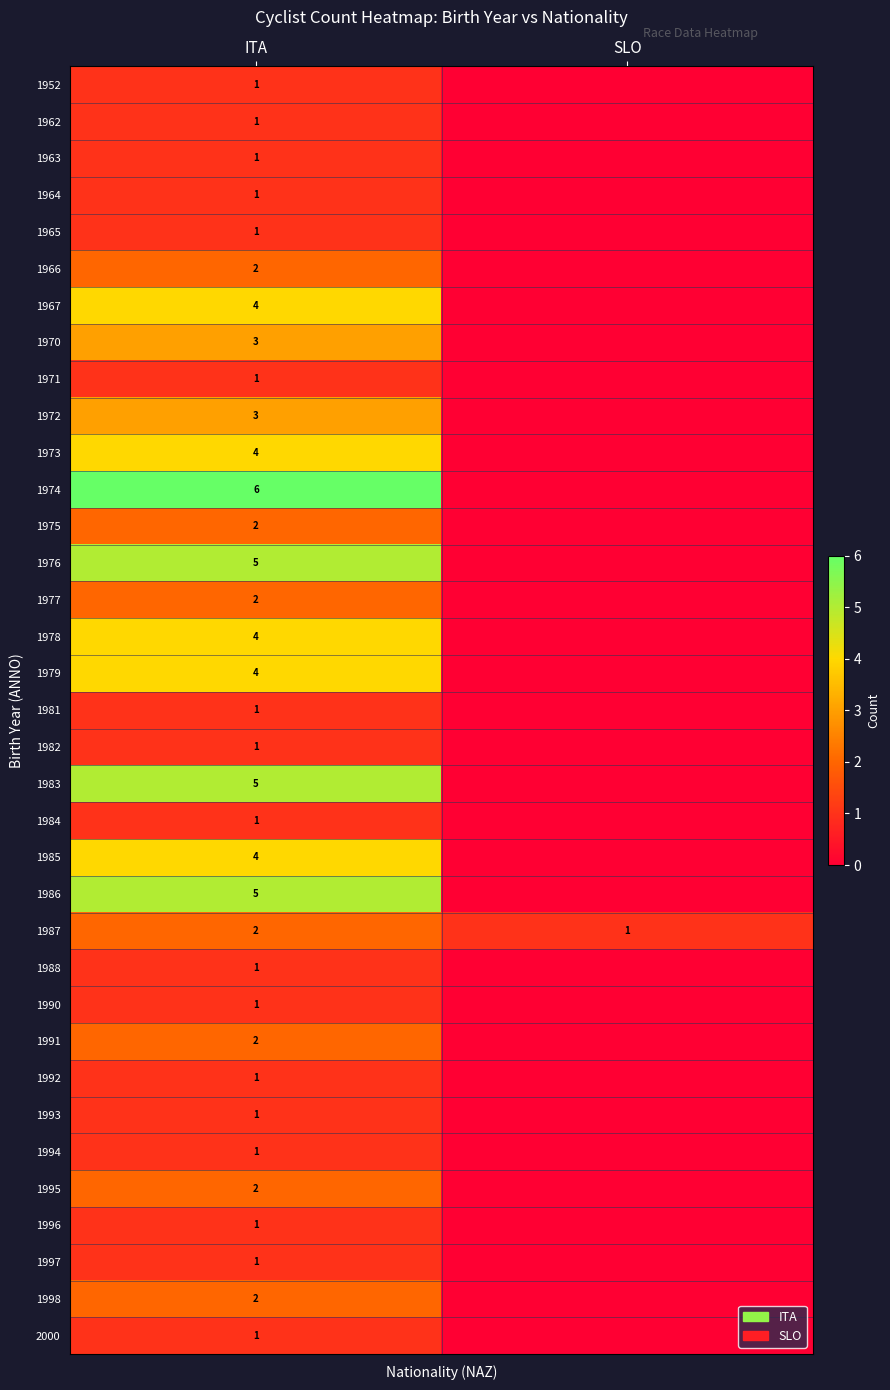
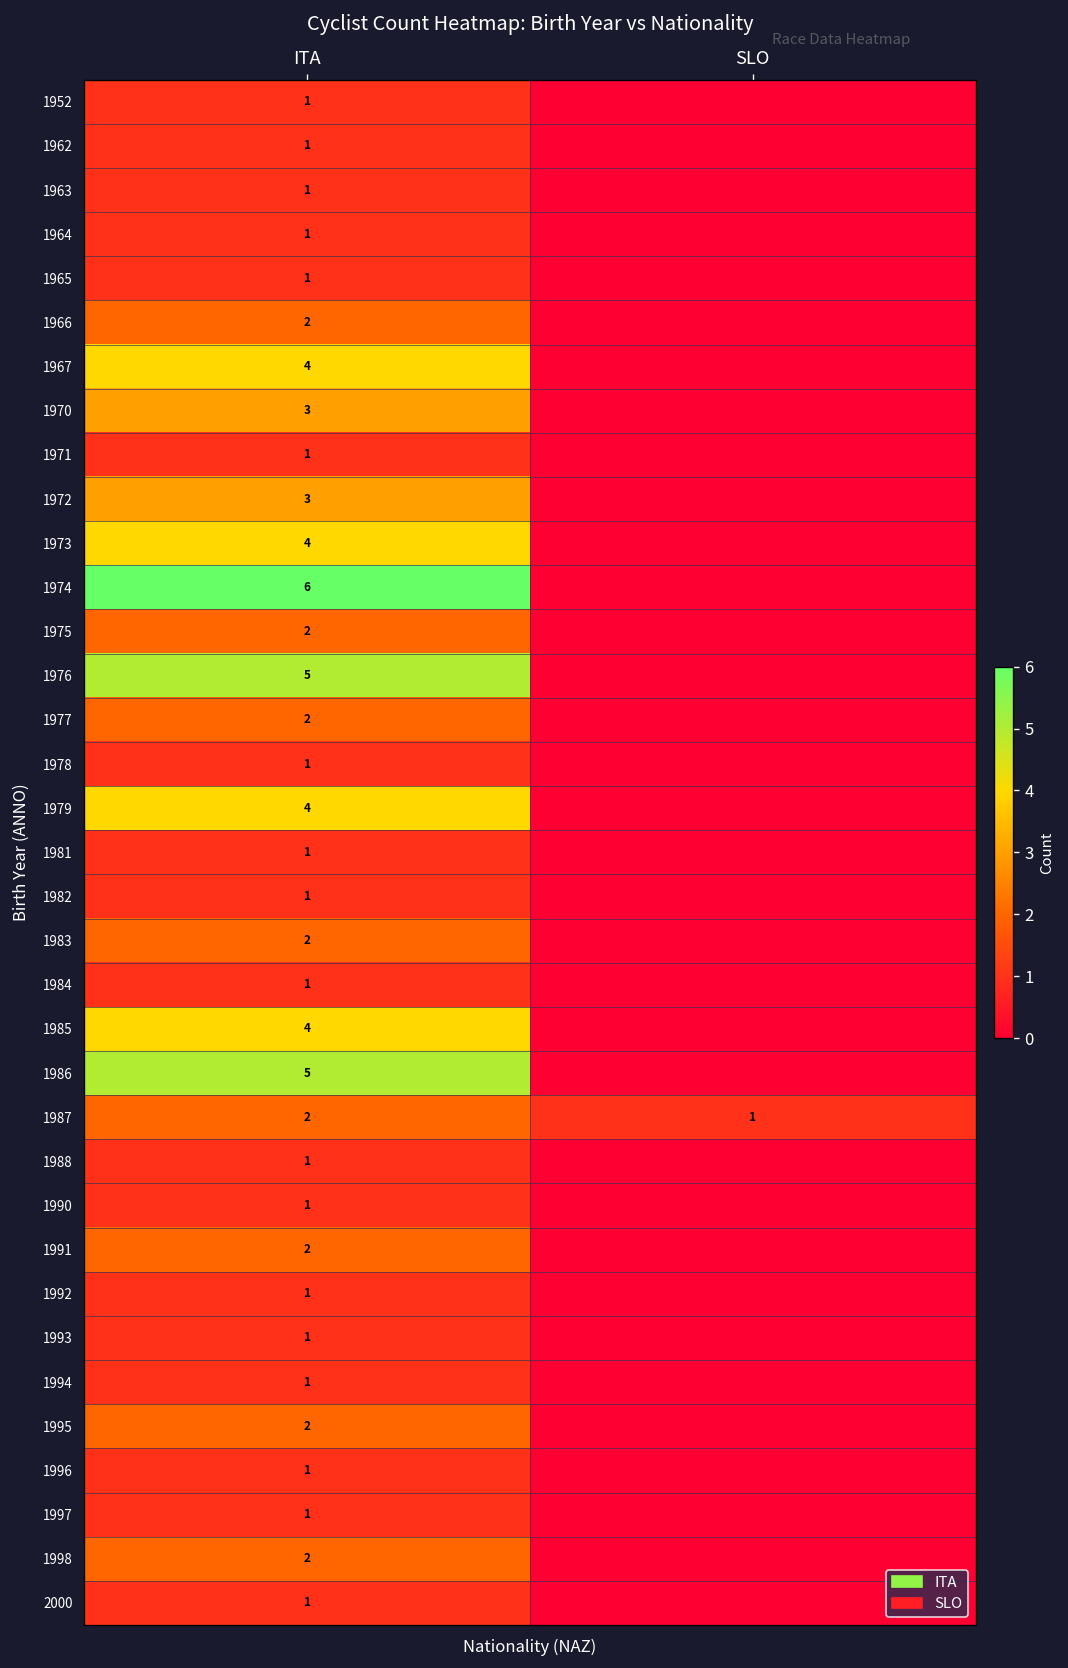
  {
    "1952": {
      "ITA": 1
    },
    "1962": {
      "ITA": 1
    },
    "1963": {
      "ITA": 1
    },
    "1964": {
      "ITA": 1
    },
    "1965": {
      "ITA": 1
    },
    "1966": {
      "ITA": 2
    },
    "1967": {
      "ITA": 4
    },
    "1970": {
      "ITA": 3
    },
    "1971": {
      "ITA": 1
    },
    "1972": {
      "ITA": 3
    },
    "1973": {
      "ITA": 4
    },
    "1974": {
      "ITA": 6
    },
    "1975": {
      "ITA": 2
    },
    "1976": {
      "ITA": 5
    },
    "1977": {
      "ITA": 2
    },
    "1978": {
-     "ITA": 4
+     "ITA": 1
    },
    "1979": {
      "ITA": 4
    },
    "1981": {
      "ITA": 1
    },
    "1982": {
      "ITA": 1
    },
    "1983": {
-     "ITA": 5
+     "ITA": 2
    },
    "1984": {
      "ITA": 1
    },
    "1985": {
      "ITA": 4
    },
    "1986": {
      "ITA": 5
    },
    "1987": {
      "ITA": 2,
      "SLO": 1
    },
    "1988": {
      "ITA": 1
    },
    "1990": {
      "ITA": 1
    },
    "1991": {
      "ITA": 2
    },
    "1992": {
      "ITA": 1
    },
    "1993": {
      "ITA": 1
    },
    "1994": {
      "ITA": 1
    },
    "1995": {
      "ITA": 2
    },
    "1996": {
      "ITA": 1
    },
    "1997": {
      "ITA": 1
    },
    "1998": {
      "ITA": 2
    },
    "2000": {
      "ITA": 1
    }
  }
